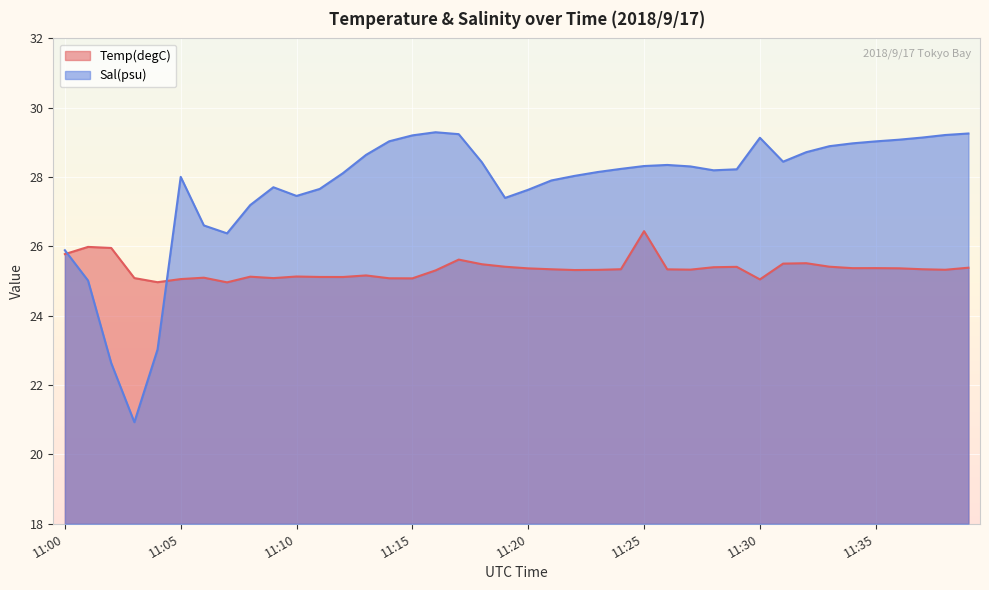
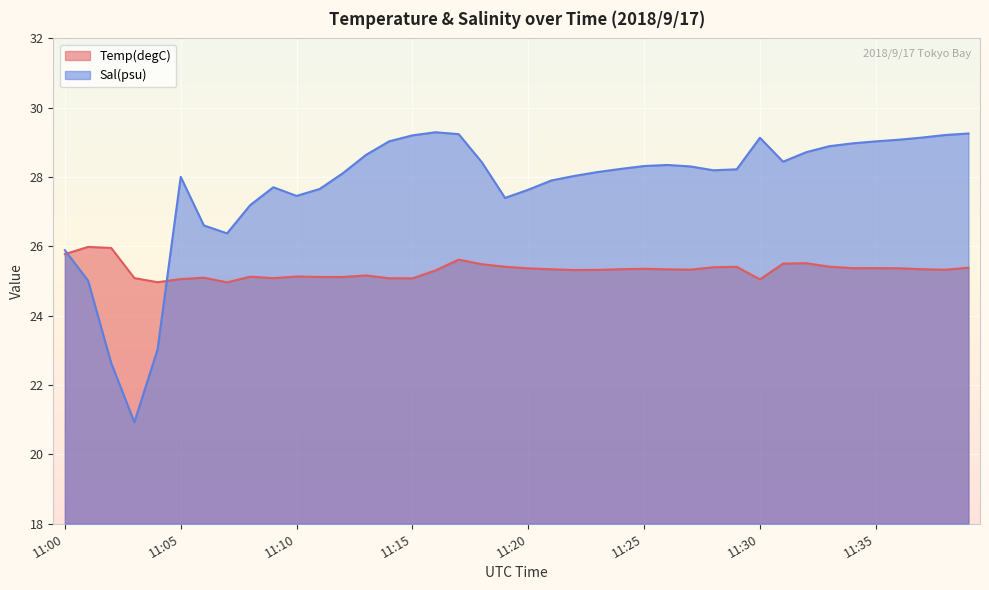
  {
    "Temp(degC)": {
      "11:00": 25.8,
      "11:05": 25.1,
      "11:10": 25.1,
      "11:15": 25.1,
      "11:20": 25.4,
-     "11:25": 26.4,
+     "11:25": 25.4,
      "11:30": 25.0,
      "11:35": 25.4
    },
    "Sal(psu)": {
      "11:00": 25.9,
      "11:05": 28.0,
      "11:10": 27.5,
      "11:15": 29.2,
      "11:20": 27.6,
      "11:25": 28.3,
      "11:30": 29.1,
      "11:35": 29.0
    }
  }
